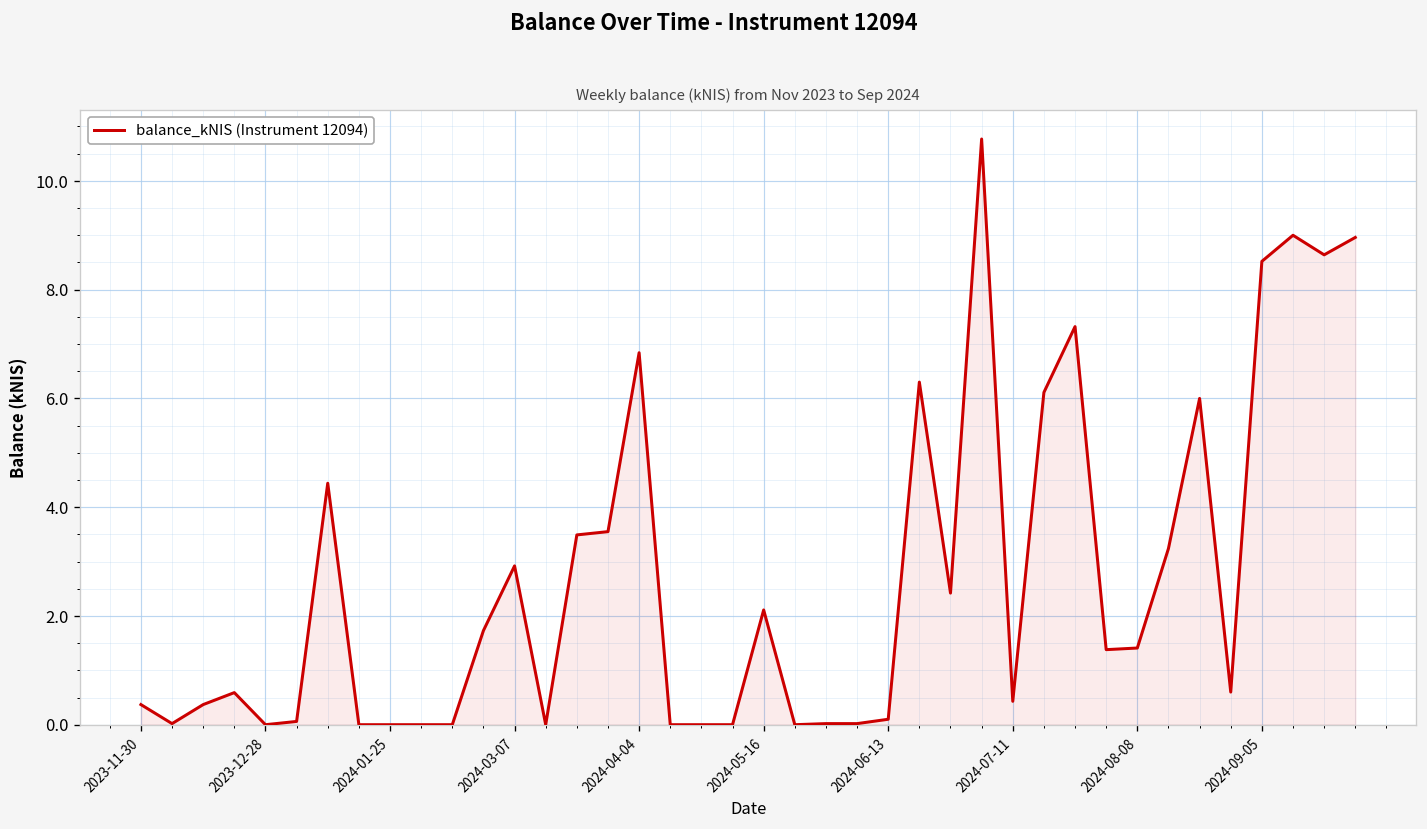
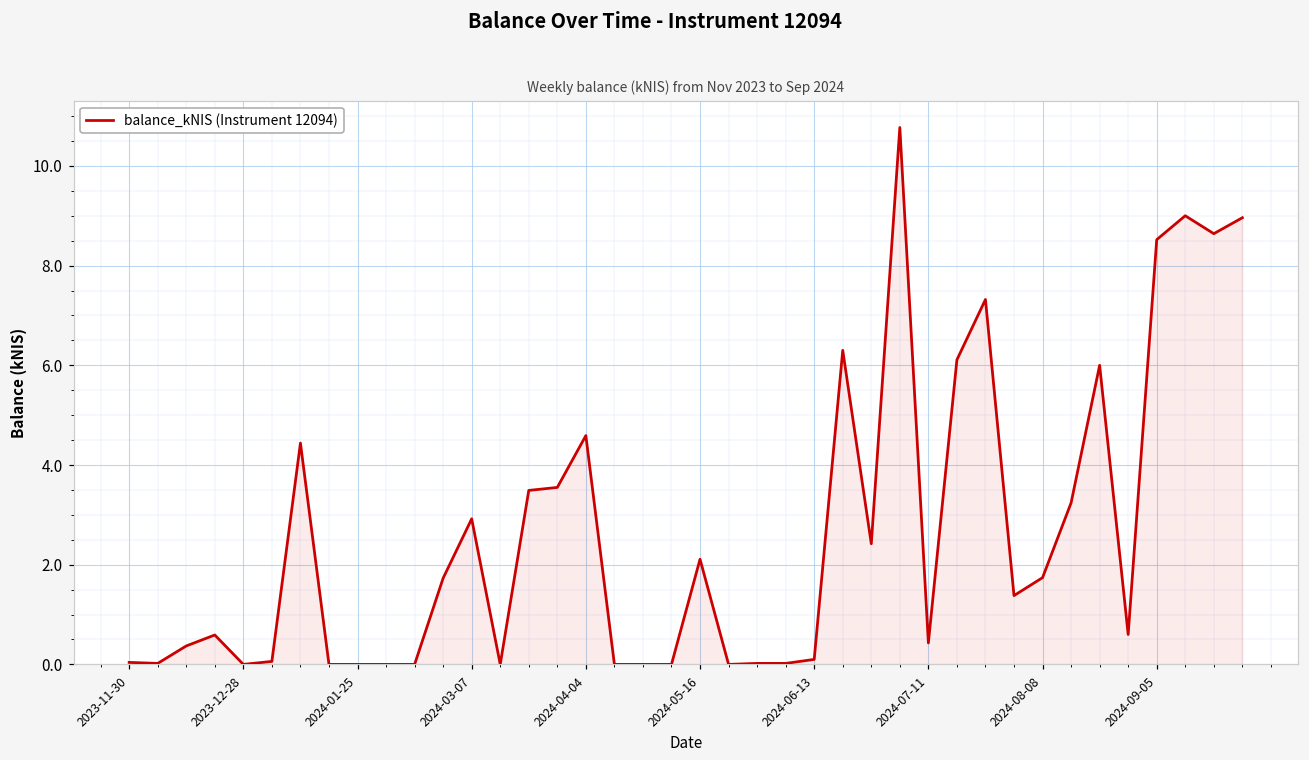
  {
-   "2023-11-30": 0.4,
+   "2023-11-30": 0.0,
    "2023-12-28": 0.0,
    "2024-01-25": 0.0,
    "2024-03-07": 2.9,
-   "2024-04-04": 6.8,
+   "2024-04-04": 4.6,
    "2024-05-16": 2.1,
    "2024-06-13": 0.1,
    "2024-07-11": 0.4,
-   "2024-08-08": 1.4,
+   "2024-08-08": 1.7,
    "2024-09-05": 8.5
  }
